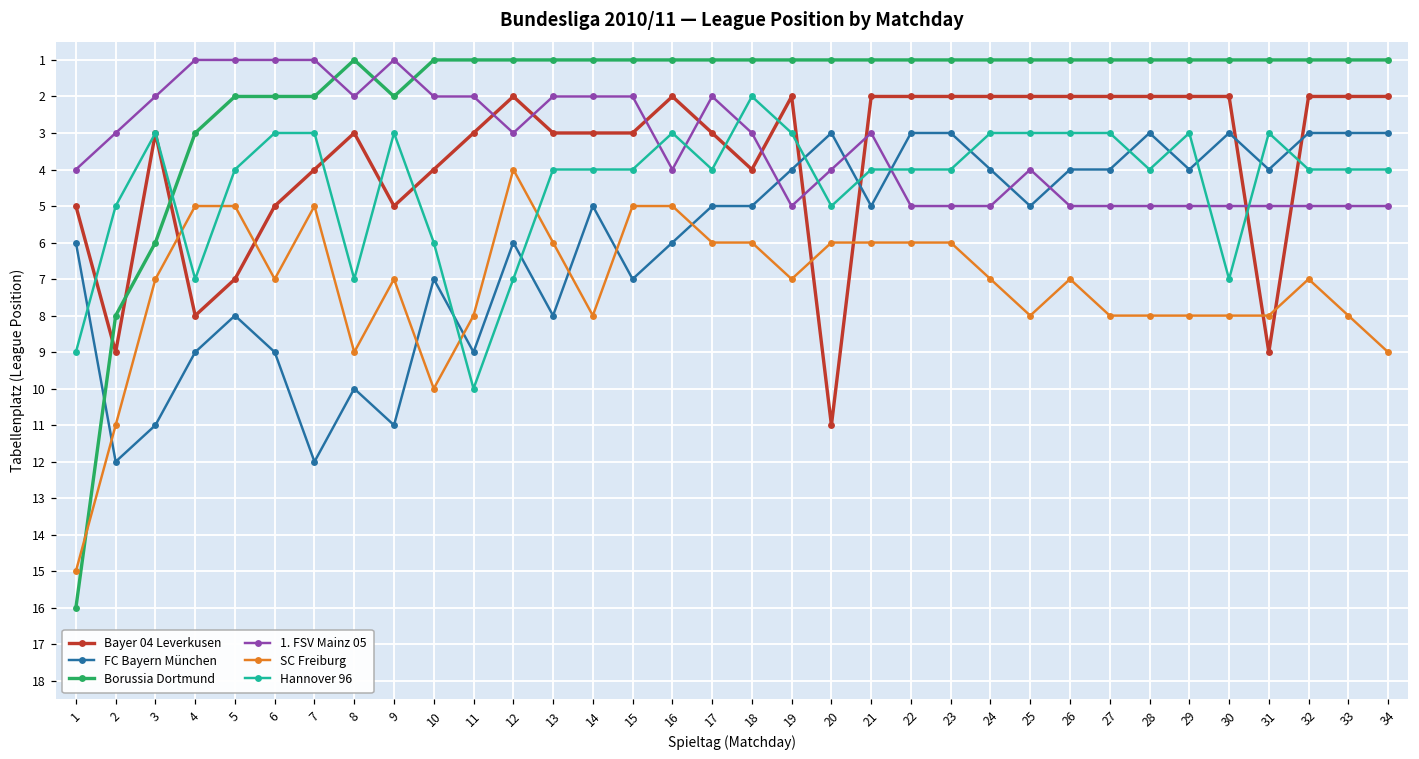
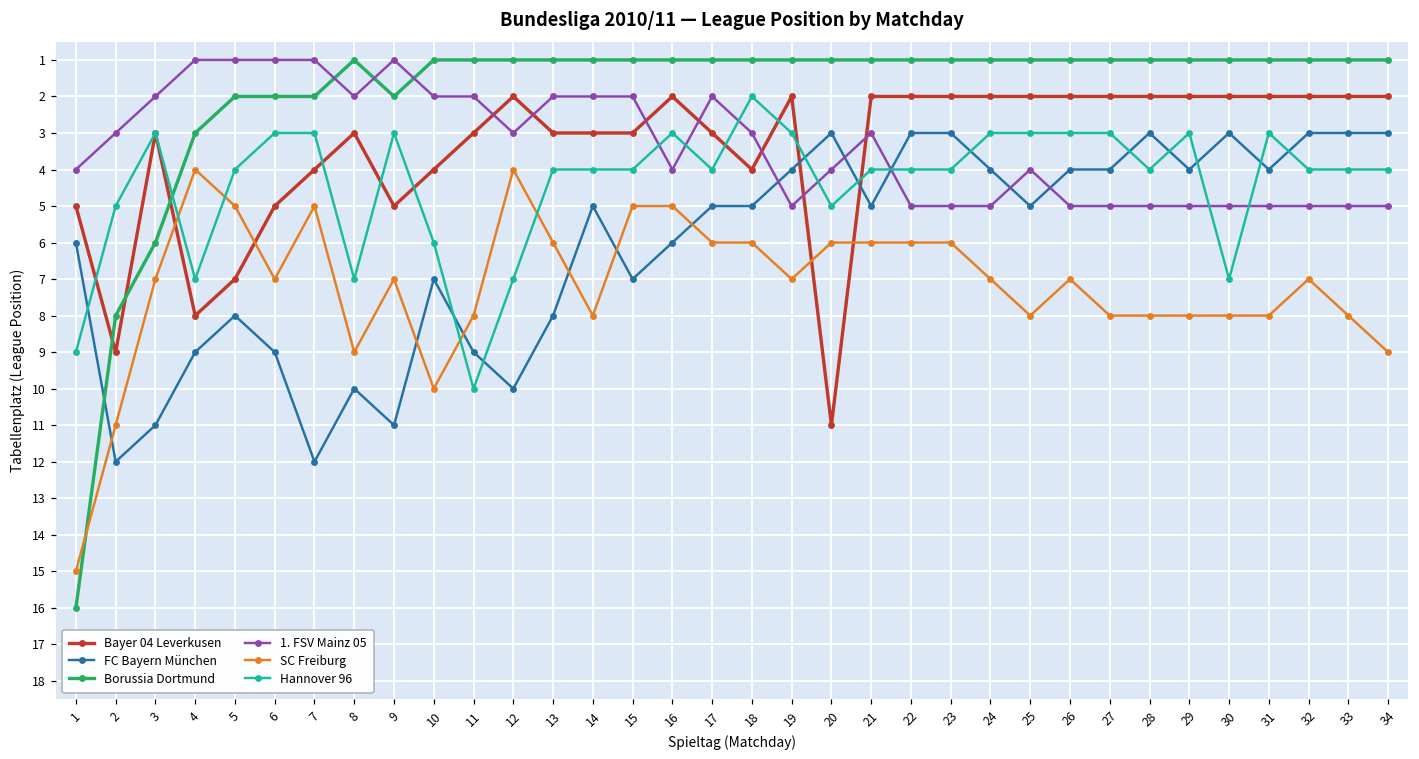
  {
    "Bayer 04 Leverkusen": {
      "1": 5,
      "2": 9,
      "4": 8,
      "5": 7,
      "6": 5,
      "7": 4,
      "8": 3,
      "9": 5,
      "10": 4,
      "11": 3,
      "12": 2,
      "13": 3,
      "14": 3,
      "15": 3,
      "16": 2,
      "17": 3,
      "18": 4,
      "19": 2,
      "20": 11,
      "21": 2,
      "22": 2,
      "23": 2,
      "24": 2,
      "25": 2,
      "26": 2,
      "27": 2,
      "28": 2,
      "29": 2,
      "30": 2,
-     "31": 9,
+     "31": 2,
      "32": 2,
      "33": 2,
      "34": 2
    },
    "FC Bayern München": {
      "1": 6,
      "2": 12,
      "3": 11,
      "4": 9,
      "5": 8,
      "6": 9,
      "7": 12,
      "8": 10,
      "9": 11,
      "10": 7,
      "11": 9,
-     "12": 6,
+     "12": 10,
      "13": 8,
      "14": 5,
      "15": 7,
      "16": 6,
      "17": 5,
      "18": 5,
      "19": 4,
      "20": 3,
      "21": 5,
      "22": 3,
      "23": 3,
      "24": 4,
      "25": 5,
      "26": 4,
      "27": 4,
      "28": 3,
      "29": 4,
      "30": 3,
      "31": 4,
      "32": 3,
      "33": 3,
      "34": 3
    },
    "SC Freiburg": {
      "1": 15,
      "2": 11,
      "3": 7,
-     "4": 5,
+     "4": 4,
      "5": 5,
      "6": 7,
      "7": 5,
      "8": 9,
      "9": 7,
      "10": 10,
      "11": 8,
      "12": 4,
      "13": 6,
      "14": 8,
      "15": 5,
      "16": 5,
      "17": 6,
      "18": 6,
      "19": 7,
      "20": 6,
      "21": 6,
      "22": 6,
      "23": 6,
      "24": 7,
      "25": 8,
      "26": 7,
      "27": 8,
      "28": 8,
      "29": 8,
      "30": 8,
      "31": 8,
      "32": 7,
      "33": 8,
      "34": 9
    }
  }
